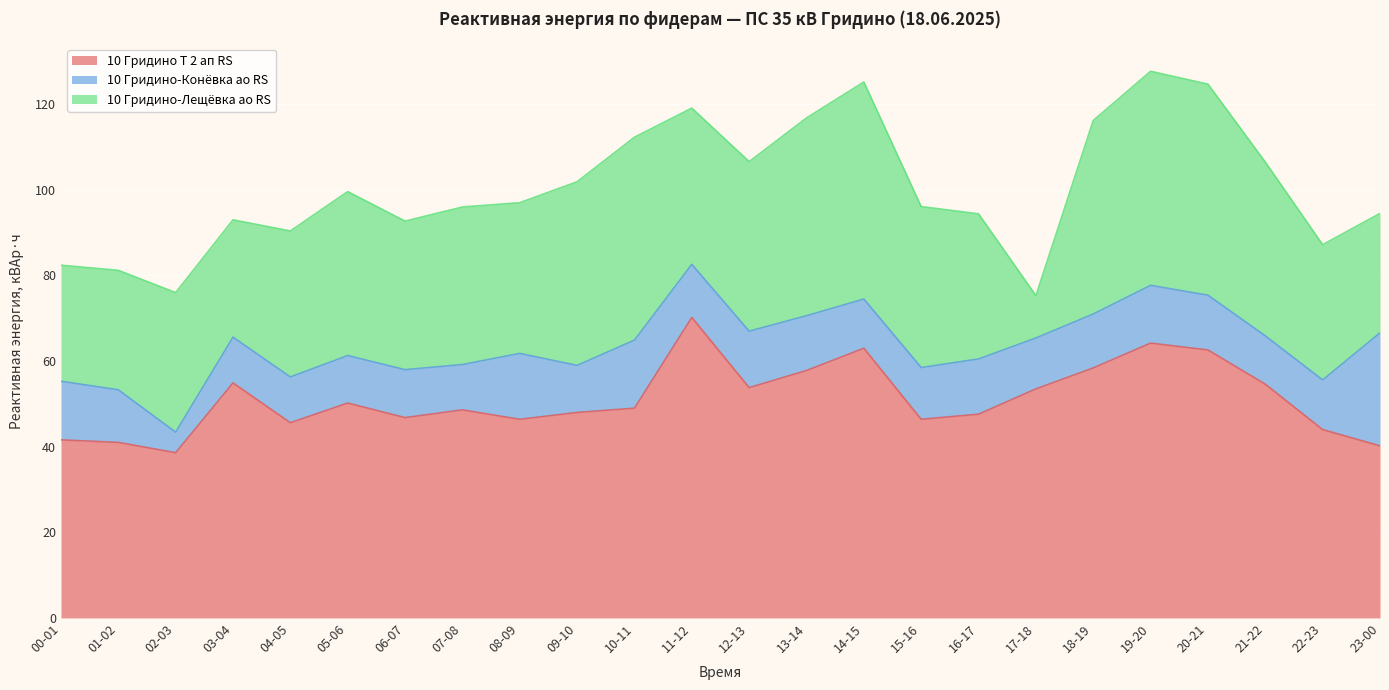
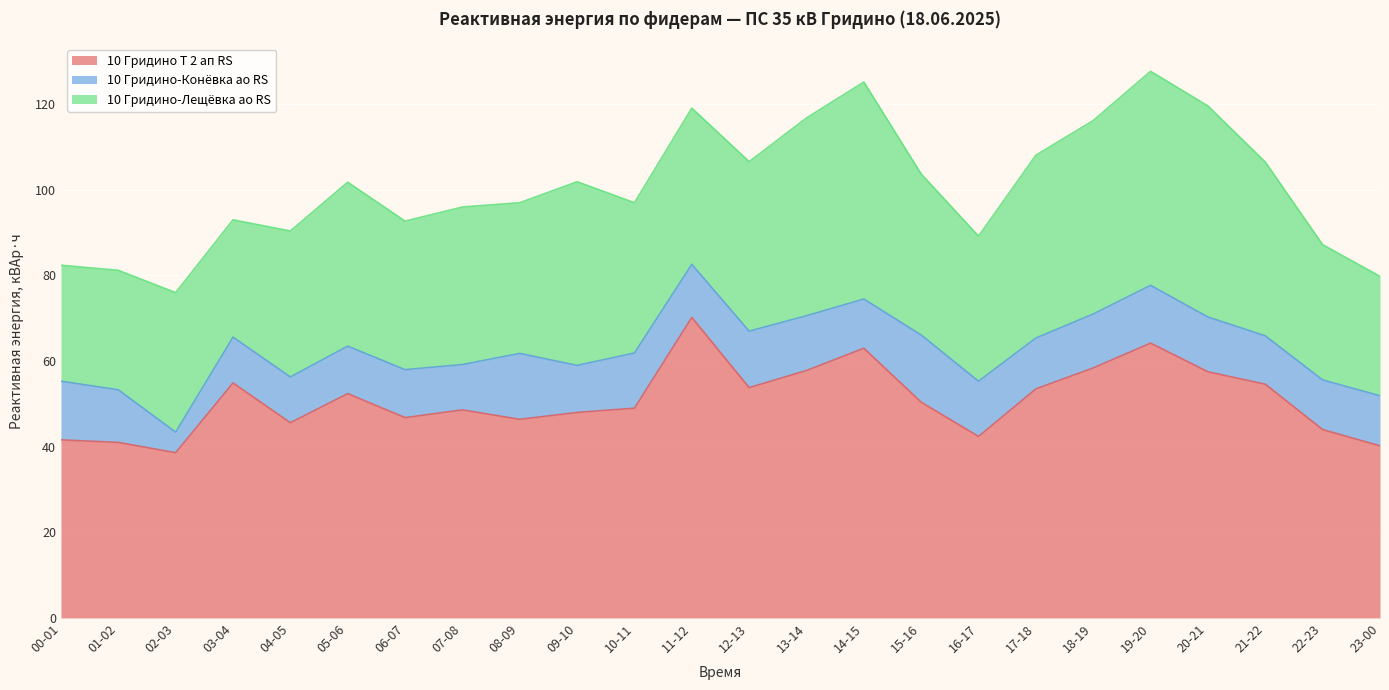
  {
    "10 Гридино Т 2 ап RS": {
      "00-01": 42,
      "01-02": 41,
      "02-03": 39,
      "03-04": 55,
      "04-05": 46,
-     "05-06": 50,
+     "05-06": 52,
      "06-07": 47,
      "07-08": 49,
      "08-09": 46,
      "09-10": 48,
      "10-11": 49,
      "11-12": 70,
      "12-13": 54,
      "13-14": 58,
      "14-15": 63,
-     "15-16": 46,
-     "16-17": 48,
+     "15-16": 50,
+     "16-17": 42,
      "17-18": 54,
      "18-19": 58,
      "19-20": 64,
-     "20-21": 63,
+     "20-21": 58,
      "21-22": 55,
      "22-23": 44,
      "23-00": 40
    },
    "10 Гридино-Конёвка ао RS": {
      "00-01": 14,
      "01-02": 12,
      "02-03": 5,
      "03-04": 11,
      "04-05": 11,
      "05-06": 11,
      "06-07": 11,
      "07-08": 11,
      "08-09": 15,
      "09-10": 11,
-     "10-11": 16,
+     "10-11": 13,
      "11-12": 12,
      "12-13": 13,
      "13-14": 13,
      "14-15": 12,
-     "15-16": 12,
+     "15-16": 16,
      "16-17": 13,
      "17-18": 12,
      "18-19": 13,
      "19-20": 14,
      "20-21": 13,
      "21-22": 11,
      "22-23": 12,
-     "23-00": 26
+     "23-00": 12
    },
    "10 Гридино-Лещёвка ао RS": {
      "00-01": 27,
      "01-02": 28,
      "02-03": 33,
      "03-04": 27,
      "04-05": 34,
      "05-06": 38,
      "06-07": 35,
      "07-08": 37,
      "08-09": 35,
      "09-10": 43,
-     "10-11": 47,
+     "10-11": 35,
      "11-12": 37,
      "12-13": 40,
      "13-14": 46,
      "14-15": 51,
      "15-16": 38,
      "16-17": 34,
-     "17-18": 10,
+     "17-18": 43,
      "18-19": 45,
      "19-20": 50,
      "20-21": 49,
      "21-22": 41,
      "22-23": 32,
      "23-00": 28
    }
  }
